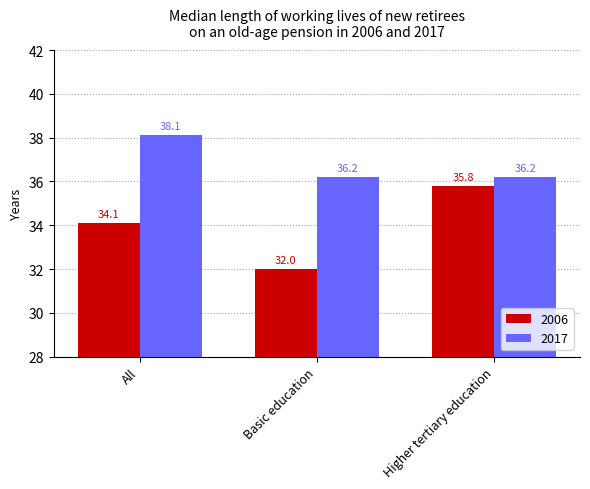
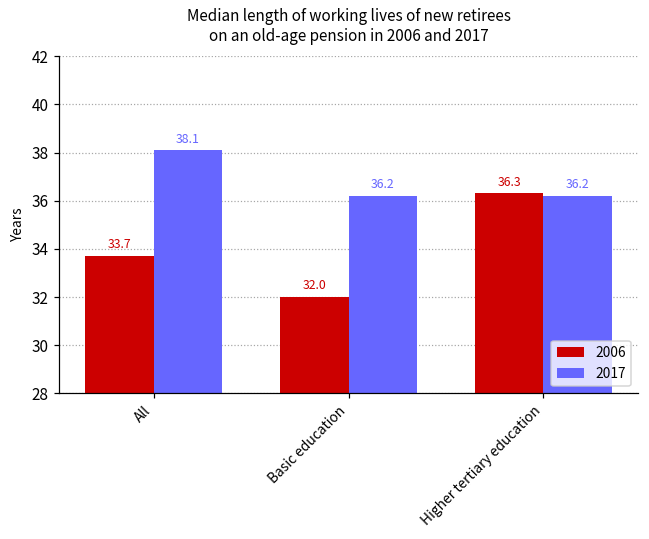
  {
    "2006": {
-     "All": 34.1,
+     "All": 33.7,
      "Basic education": 32.0,
-     "Higher tertiary education": 35.8
+     "Higher tertiary education": 36.3
    },
    "2017": {
      "All": 38.1,
      "Basic education": 36.2,
      "Higher tertiary education": 36.2
    }
  }
